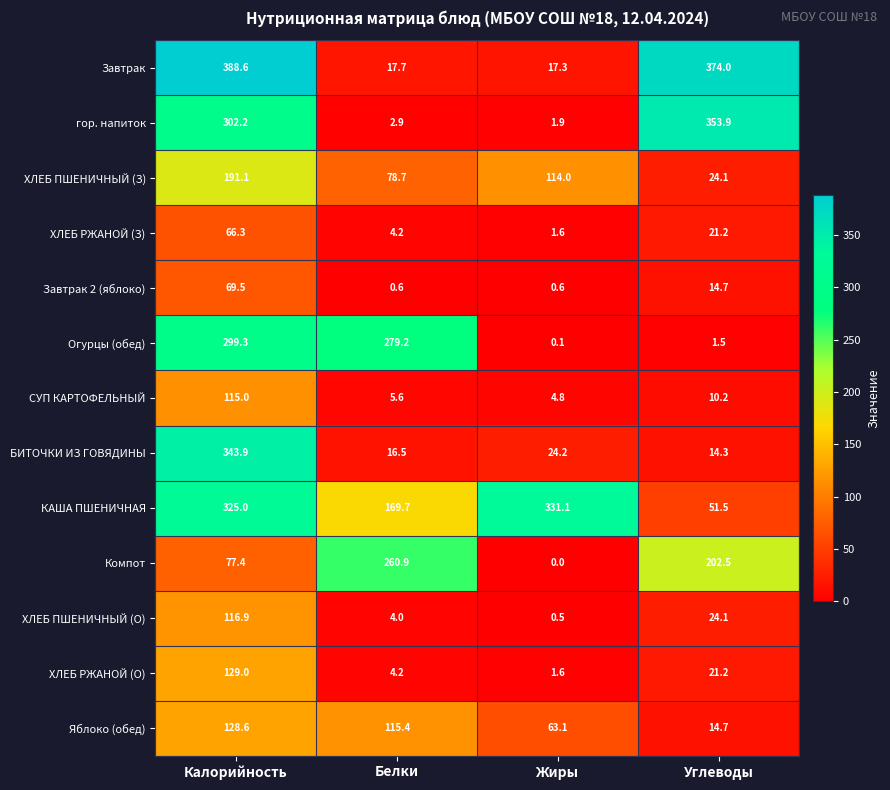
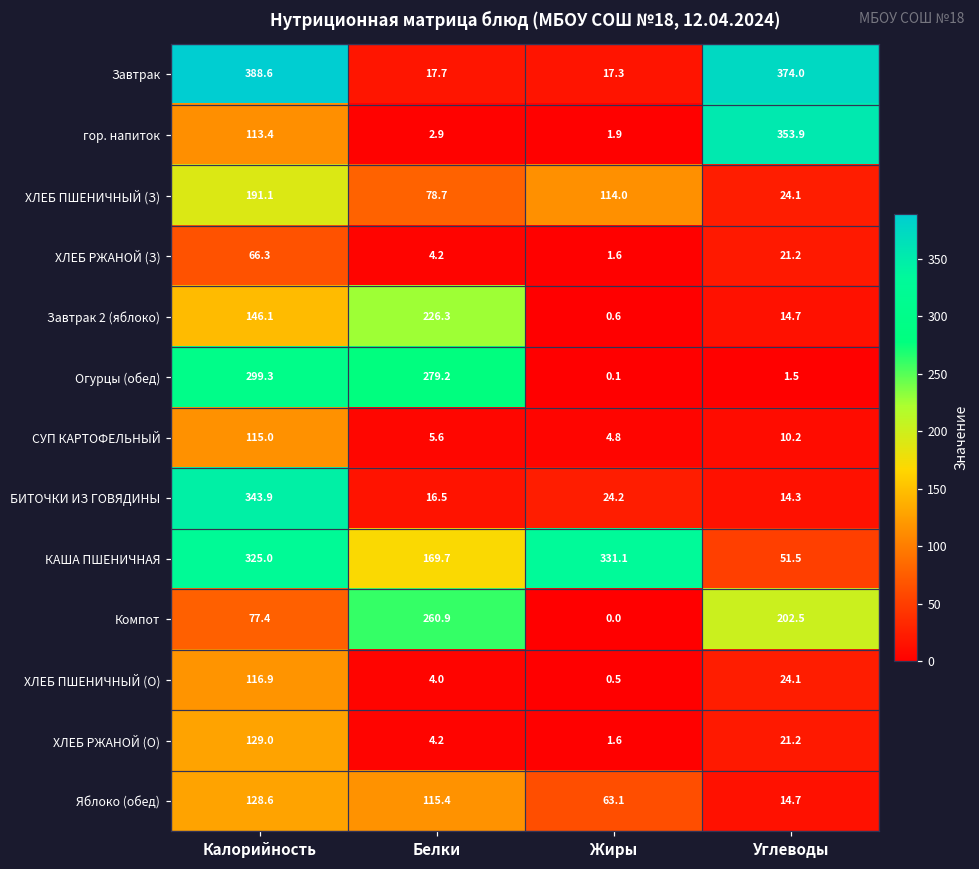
  {
    "гор. напиток": {
-     "Калорийность": 302.2
+     "Калорийность": 113.4
    },
    "Завтрак 2 (яблоко)": {
-     "Калорийность": 69.5,
-     "Белки": 0.6
+     "Калорийность": 146.1,
+     "Белки": 226.3
    }
  }
